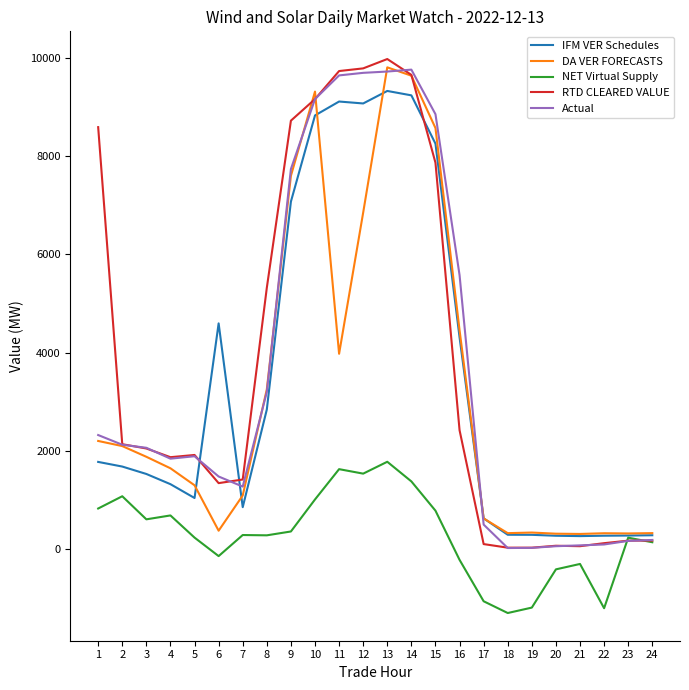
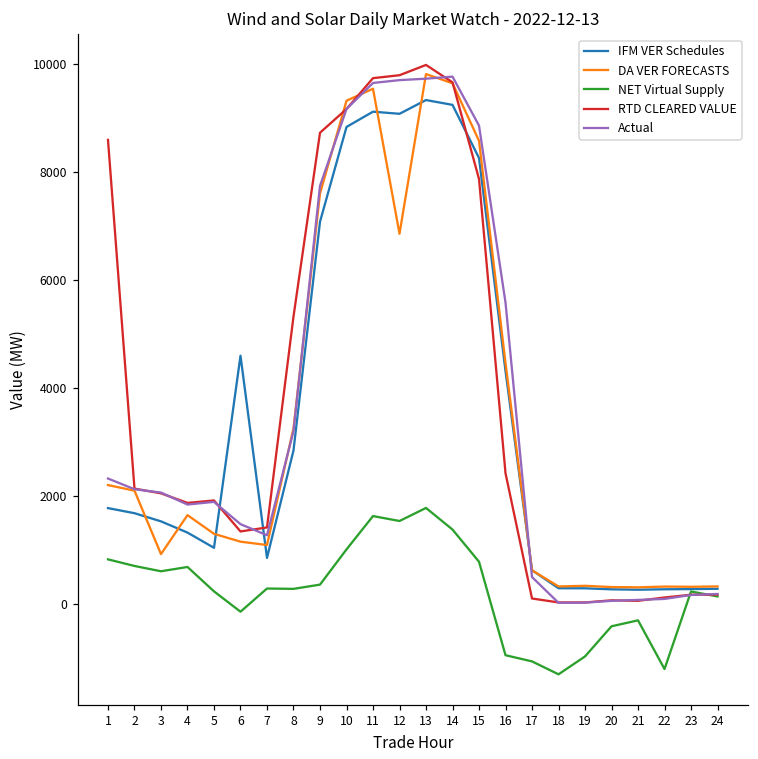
  {
    "IFM VER Schedules": {
      "1": 1800,
      "2": 1700,
      "3": 1500,
      "4": 1300,
      "5": 1000,
      "6": 4600,
      "7": 900,
      "8": 2800,
      "9": 7100,
      "10": 8800,
      "11": 9100,
      "12": 9100,
      "13": 9300,
      "14": 9200,
      "15": 8300,
      "16": 4300
    },
    "DA VER FORECASTS": {
      "1": 2200,
-     "3": 1900,
+     "3": 900,
      "4": 1600,
      "5": 1300,
-     "6": 400,
+     "6": 1200,
      "7": 1100,
      "9": 7600,
      "10": 9300,
-     "11": 4000,
+     "11": 9500,
      "12": 6900,
      "13": 9800,
      "15": 8600,
      "16": 4500
    },
    "NET Virtual Supply": {
      "1": 800,
-     "2": 1100,
+     "2": 700,
      "3": 600,
      "4": 700,
      "5": 200,
      "6": -100,
      "7": 300,
      "8": 300,
      "9": 400,
      "10": 1000,
      "11": 1600,
      "12": 1500,
      "13": 1800,
      "14": 1400,
      "15": 800,
-     "16": -200,
+     "16": -900,
      "17": -1100,
      "18": -1300,
-     "19": -1200,
+     "19": -1000,
      "20": -400,
      "21": -300,
      "22": -1200
    },
    "RTD CLEARED VALUE": {
      "1": 8600,
      "6": 1300,
      "7": 1400,
      "8": 5300,
      "9": 8700,
      "11": 9700,
      "12": 9800,
      "13": 10000,
      "15": 7900,
      "16": 2400,
      "17": 100
    },
    "Actual": {
      "1": 2300,
      "6": 1500,
      "7": 1300,
      "9": 7700,
      "11": 9600,
      "12": 9700,
      "13": 9700,
      "14": 9800,
      "15": 8900,
      "16": 5600,
      "17": 500
    }
  }
